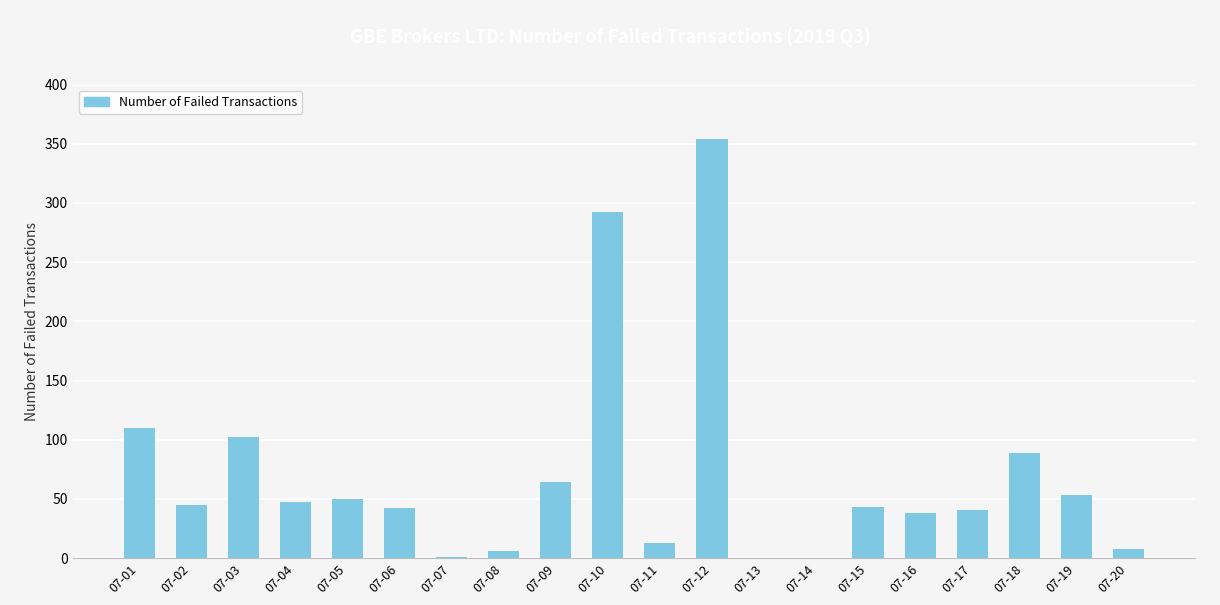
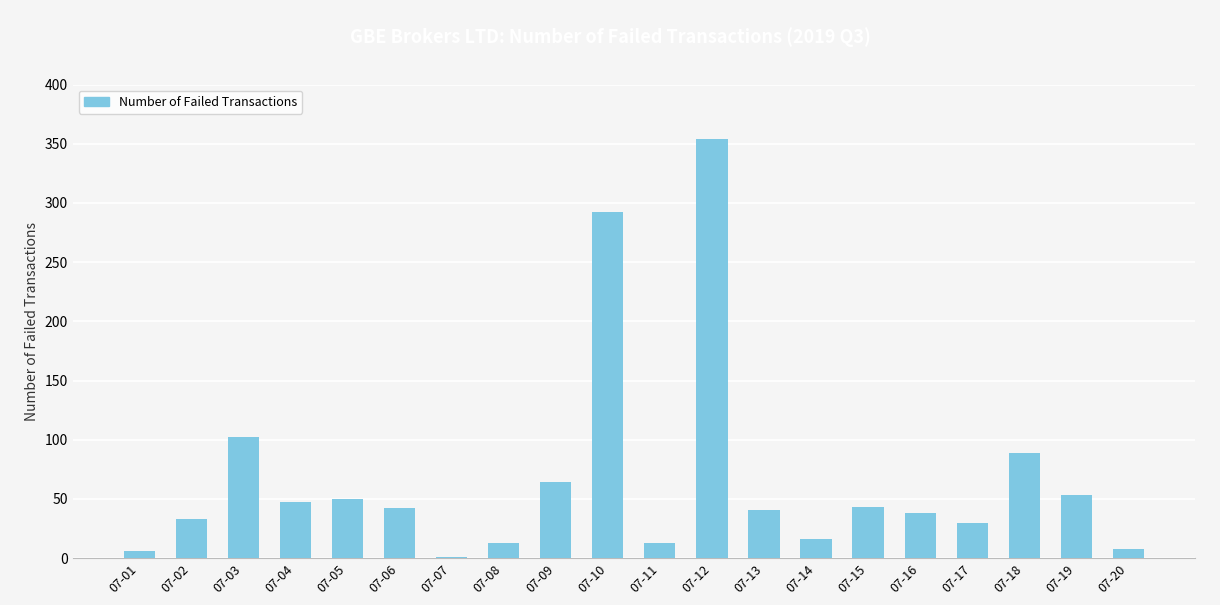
  {
-   "07-01": 110,
-   "07-02": 45,
+   "07-01": 6,
+   "07-02": 33,
    "07-03": 102,
    "07-04": 47,
    "07-05": 50,
    "07-06": 42,
-   "07-08": 6,
+   "07-08": 13,
    "07-09": 64,
    "07-10": 292,
    "07-11": 13,
    "07-12": 354,
-   "07-13": 0,
-   "07-14": 0,
+   "07-13": 41,
+   "07-14": 16,
    "07-15": 43,
    "07-16": 38,
-   "07-17": 41,
+   "07-17": 30,
    "07-18": 89,
    "07-19": 53,
    "07-20": 8
  }
